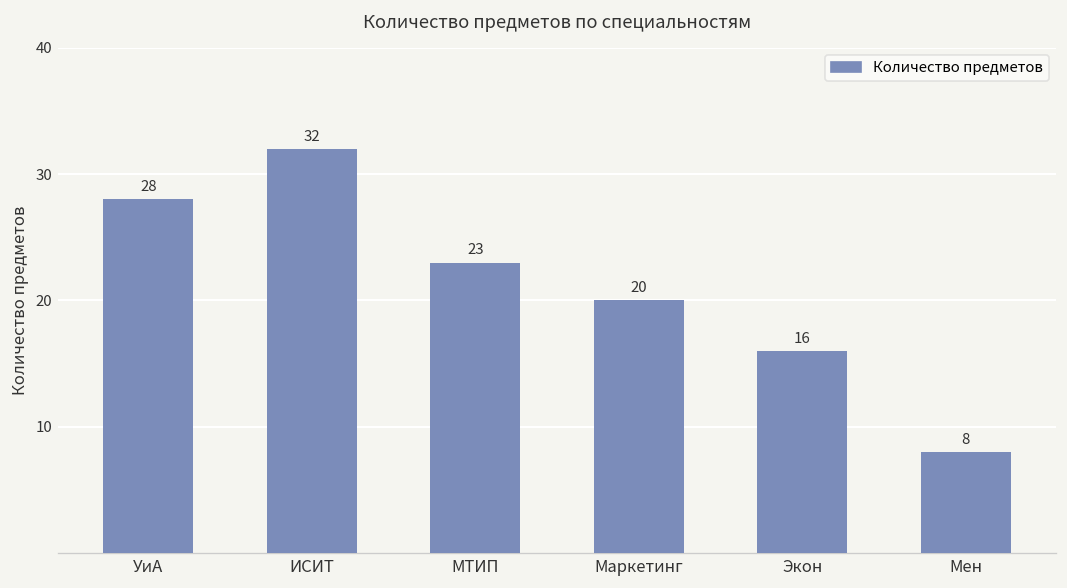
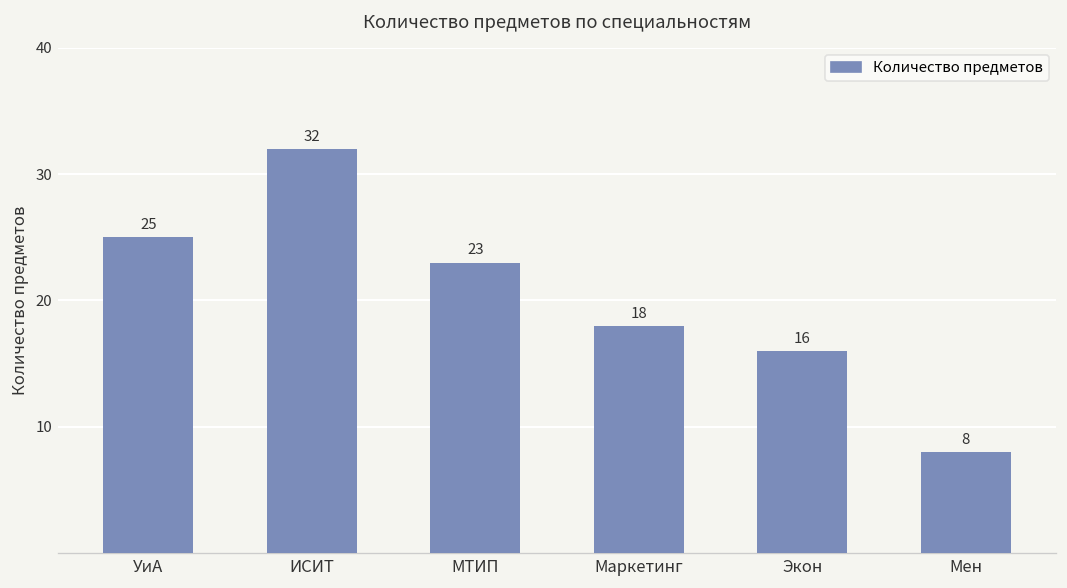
  {
-   "УиА": 28,
+   "УиА": 25,
    "ИСИТ": 32,
    "МТИП": 23,
-   "Маркетинг": 20,
+   "Маркетинг": 18,
    "Экон": 16,
    "Мен": 8
  }
